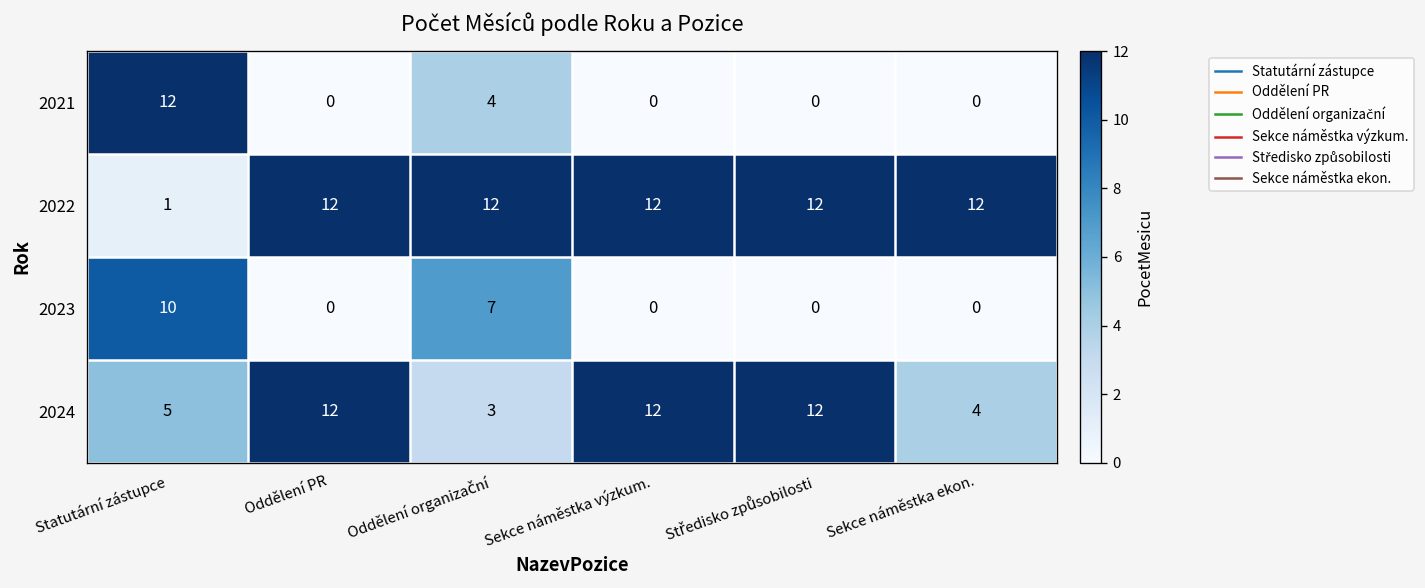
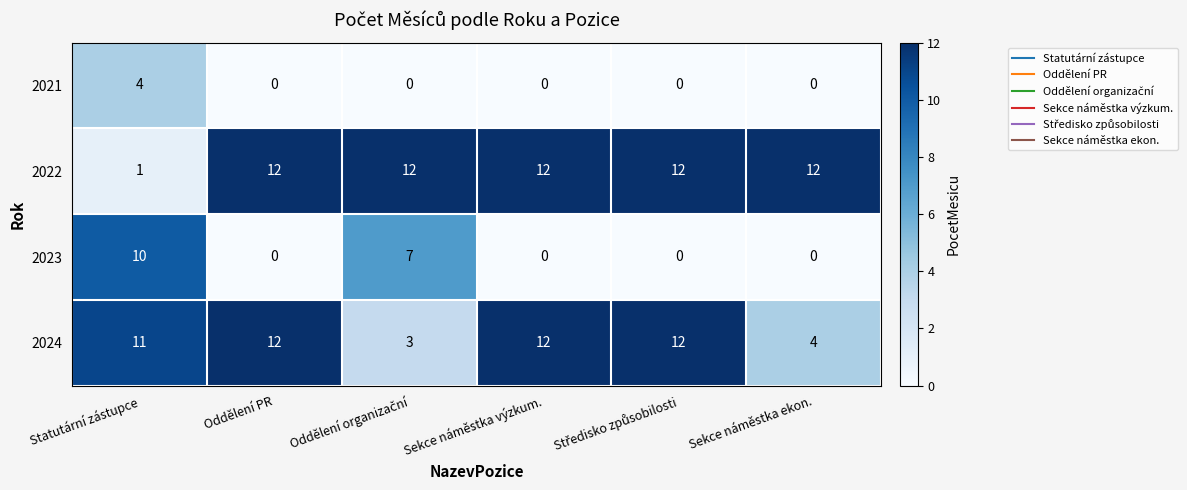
  {
    "2021": {
-     "Statutární zástupce": 12,
+     "Statutární zástupce": 4,
      "Oddělení PR": 0,
-     "Oddělení organizační": 4,
+     "Oddělení organizační": 0,
      "Sekce náměstka výzkum.": 0,
      "Středisko způsobilosti": 0,
      "Sekce náměstka ekon.": 0
    },
    "2022": {
      "Statutární zástupce": 1,
      "Oddělení PR": 12,
      "Oddělení organizační": 12,
      "Sekce náměstka výzkum.": 12,
      "Středisko způsobilosti": 12,
      "Sekce náměstka ekon.": 12
    },
    "2023": {
      "Statutární zástupce": 10,
      "Oddělení PR": 0,
      "Oddělení organizační": 7,
      "Sekce náměstka výzkum.": 0,
      "Středisko způsobilosti": 0,
      "Sekce náměstka ekon.": 0
    },
    "2024": {
-     "Statutární zástupce": 5,
+     "Statutární zástupce": 11,
      "Oddělení PR": 12,
      "Oddělení organizační": 3,
      "Sekce náměstka výzkum.": 12,
      "Středisko způsobilosti": 12,
      "Sekce náměstka ekon.": 4
    }
  }
